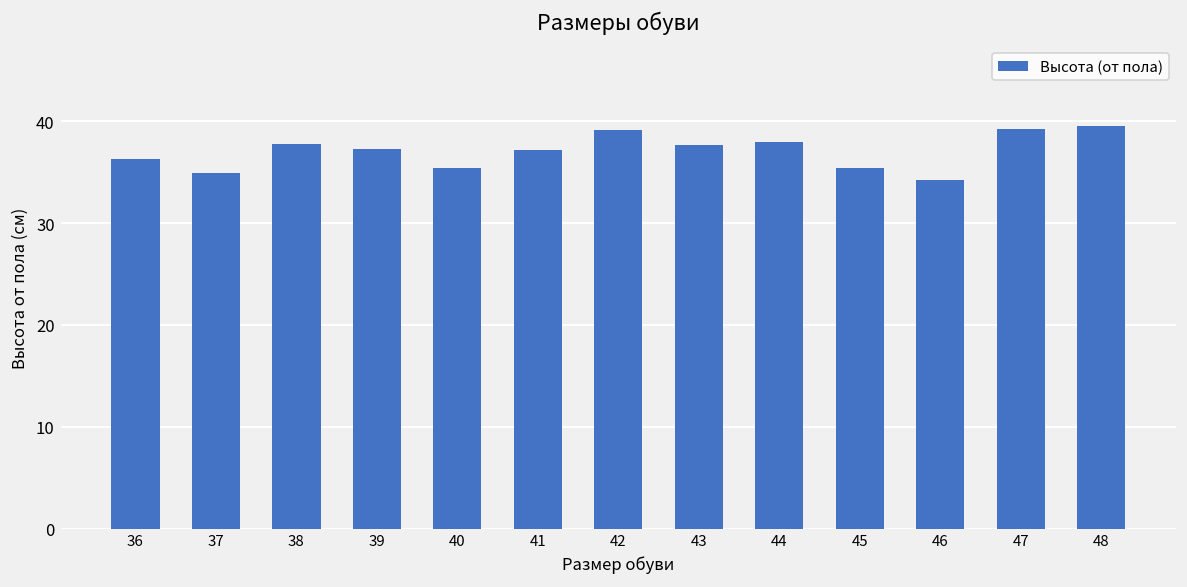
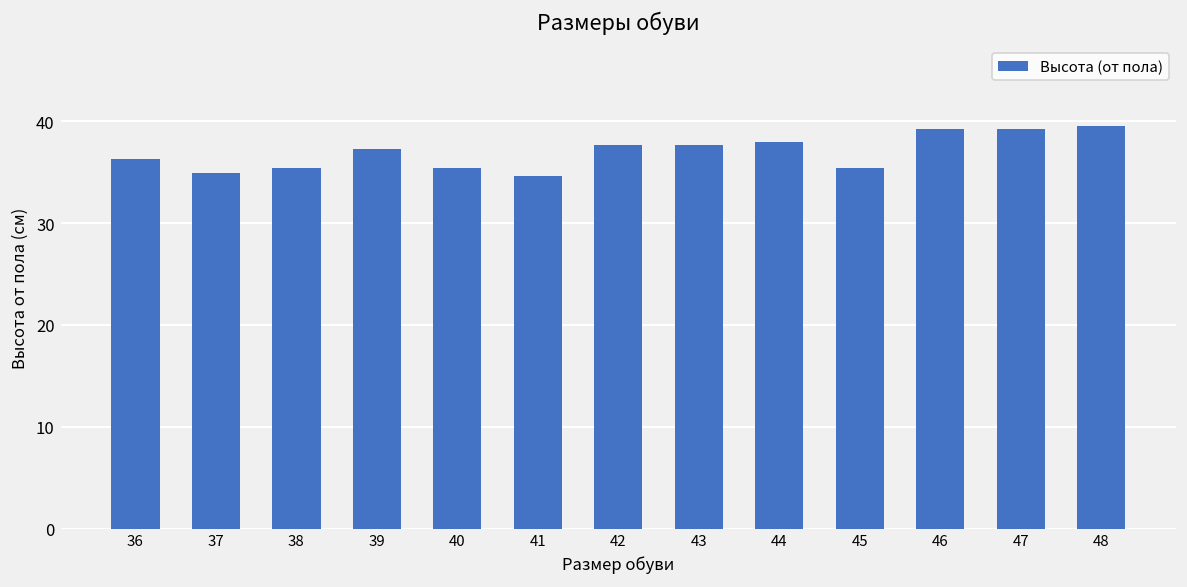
  {
    "36": 36,
    "37": 35,
-   "38": 38,
+   "38": 35,
    "39": 37,
    "40": 35,
-   "41": 37,
-   "42": 39,
+   "41": 35,
+   "42": 38,
    "43": 38,
    "44": 38,
    "45": 35,
-   "46": 34,
+   "46": 39,
    "47": 39,
    "48": 40
  }
